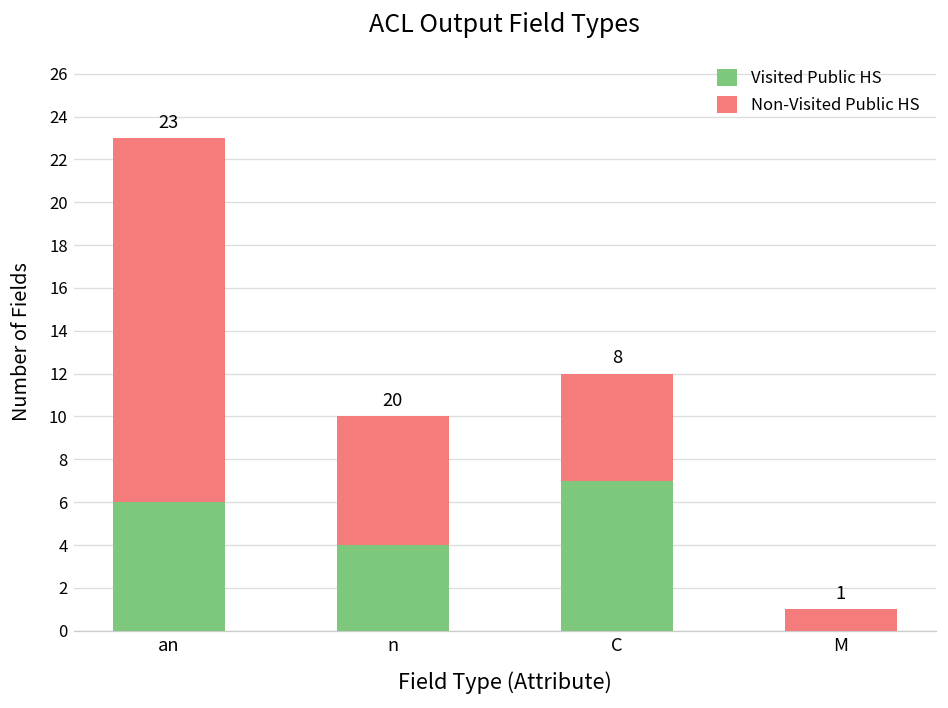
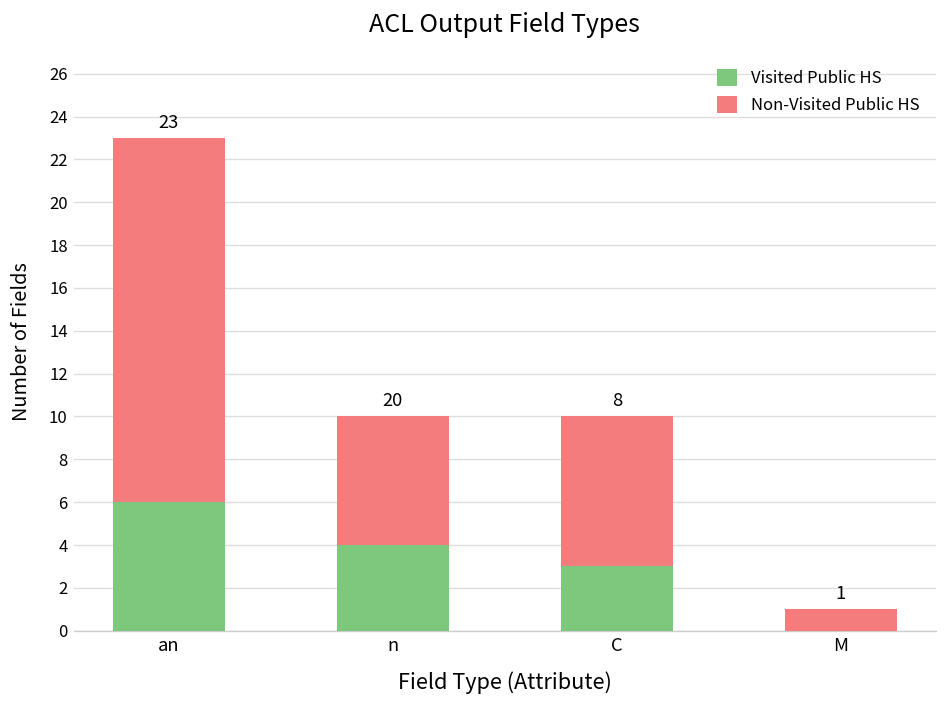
  {
    "Visited Public HS": {
      "an": 6,
      "n": 4,
-     "C": 7,
+     "C": 3,
      "M": 0
    },
    "Non-Visited Public HS": {
-     "C": 5
+     "C": 7
    }
  }
